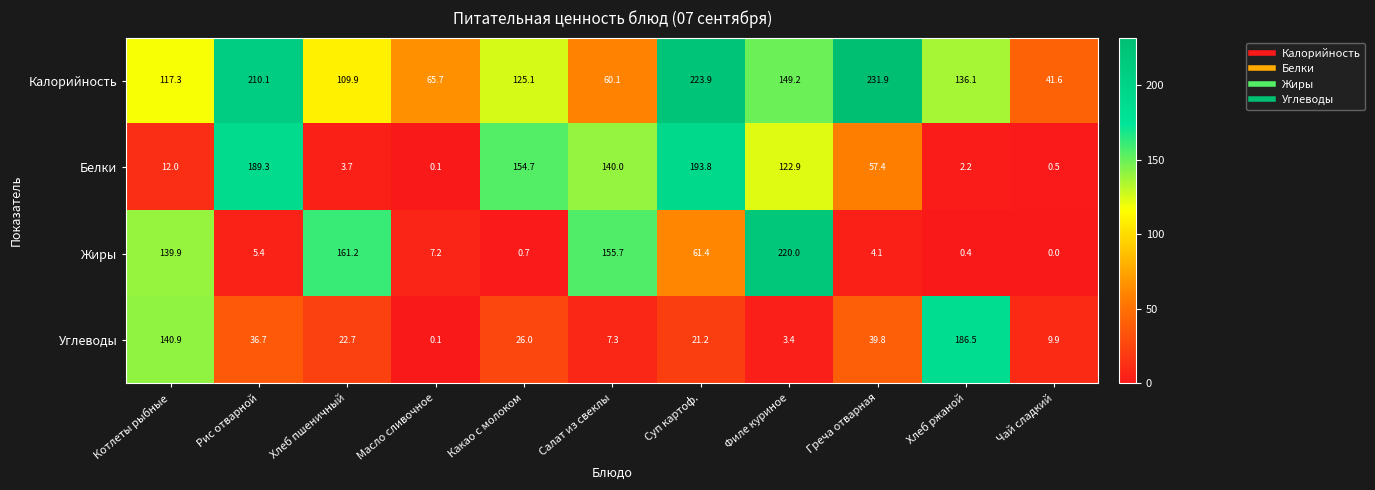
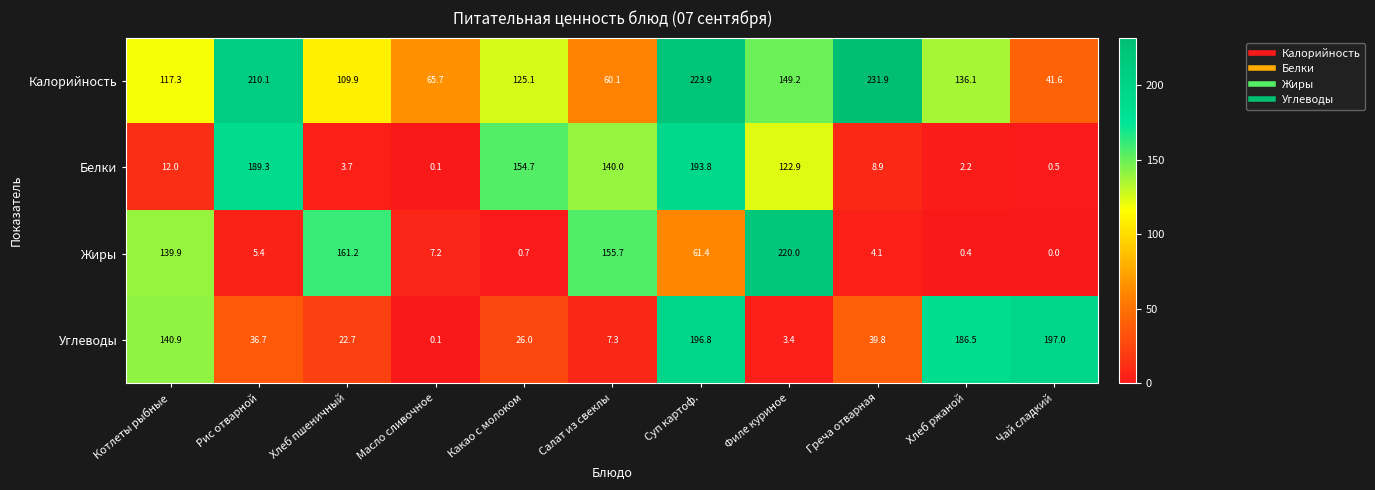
  {
    "Калорийность": {
      "Котлеты рыбные": 117.3,
      "Рис отварной": 210.1,
      "Хлеб пшеничный": 109.9,
      "Масло сливочное": 65.7,
      "Какао с молоком": 125.1,
      "Салат из свеклы": 60.1,
      "Суп картоф.": 223.9,
      "Филе куриное": 149.2,
      "Греча отварная": 231.9,
      "Хлеб ржаной": 136.1,
      "Чай сладкий": 41.6
    },
    "Белки": {
      "Котлеты рыбные": 12.0,
      "Рис отварной": 189.3,
      "Хлеб пшеничный": 3.7,
      "Масло сливочное": 0.1,
      "Какао с молоком": 154.7,
      "Салат из свеклы": 140.0,
      "Суп картоф.": 193.8,
      "Филе куриное": 122.9,
-     "Греча отварная": 57.4,
+     "Греча отварная": 8.9,
      "Хлеб ржаной": 2.2,
      "Чай сладкий": 0.5
    },
    "Жиры": {
      "Котлеты рыбные": 139.9,
      "Рис отварной": 5.4,
      "Хлеб пшеничный": 161.2,
      "Масло сливочное": 7.2,
      "Какао с молоком": 0.7,
      "Салат из свеклы": 155.7,
      "Суп картоф.": 61.4,
      "Филе куриное": 220.0,
      "Греча отварная": 4.1,
      "Хлеб ржаной": 0.4,
      "Чай сладкий": 0.0
    },
    "Углеводы": {
      "Котлеты рыбные": 140.9,
      "Рис отварной": 36.7,
      "Хлеб пшеничный": 22.7,
      "Масло сливочное": 0.1,
      "Какао с молоком": 26.0,
      "Салат из свеклы": 7.3,
-     "Суп картоф.": 21.2,
+     "Суп картоф.": 196.8,
      "Филе куриное": 3.4,
      "Греча отварная": 39.8,
      "Хлеб ржаной": 186.5,
-     "Чай сладкий": 9.9
+     "Чай сладкий": 197.0
    }
  }
